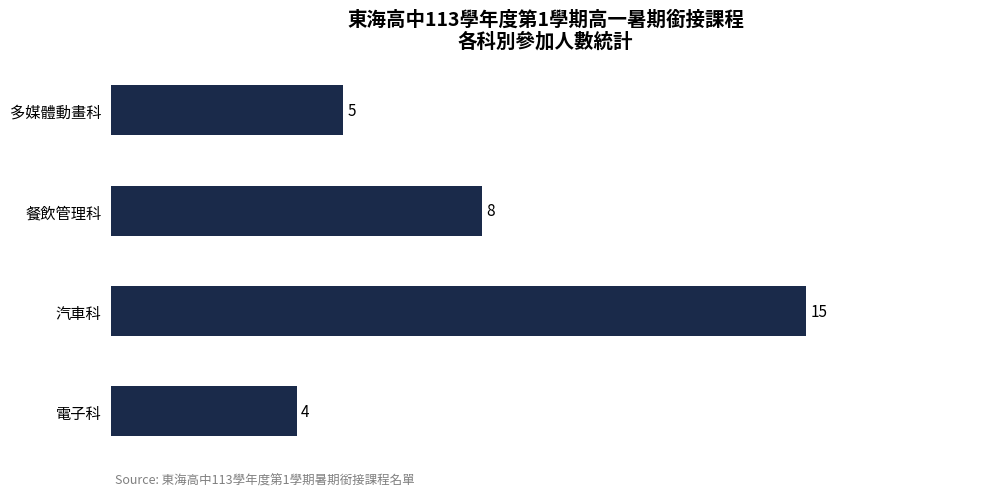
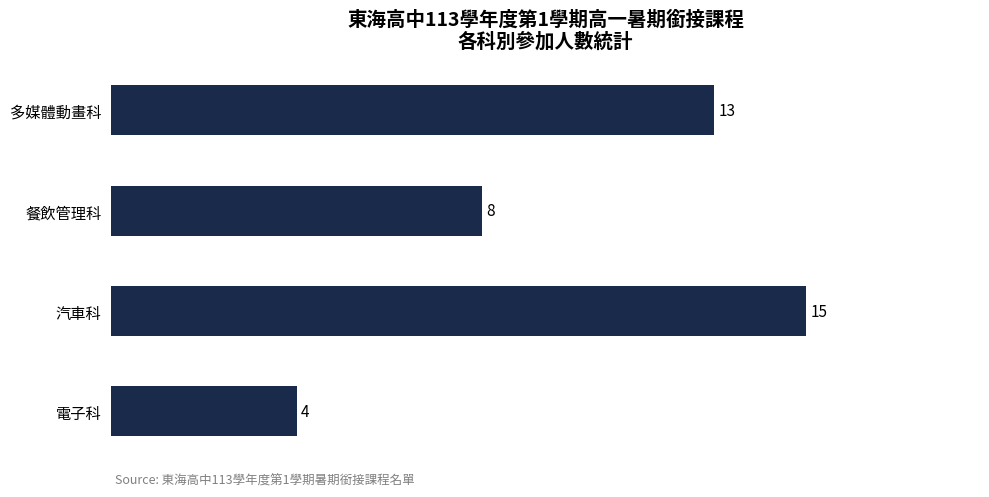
  {
-   "多媒體動畫科": 5,
+   "多媒體動畫科": 13,
    "餐飲管理科": 8,
    "汽車科": 15,
    "電子科": 4
  }
